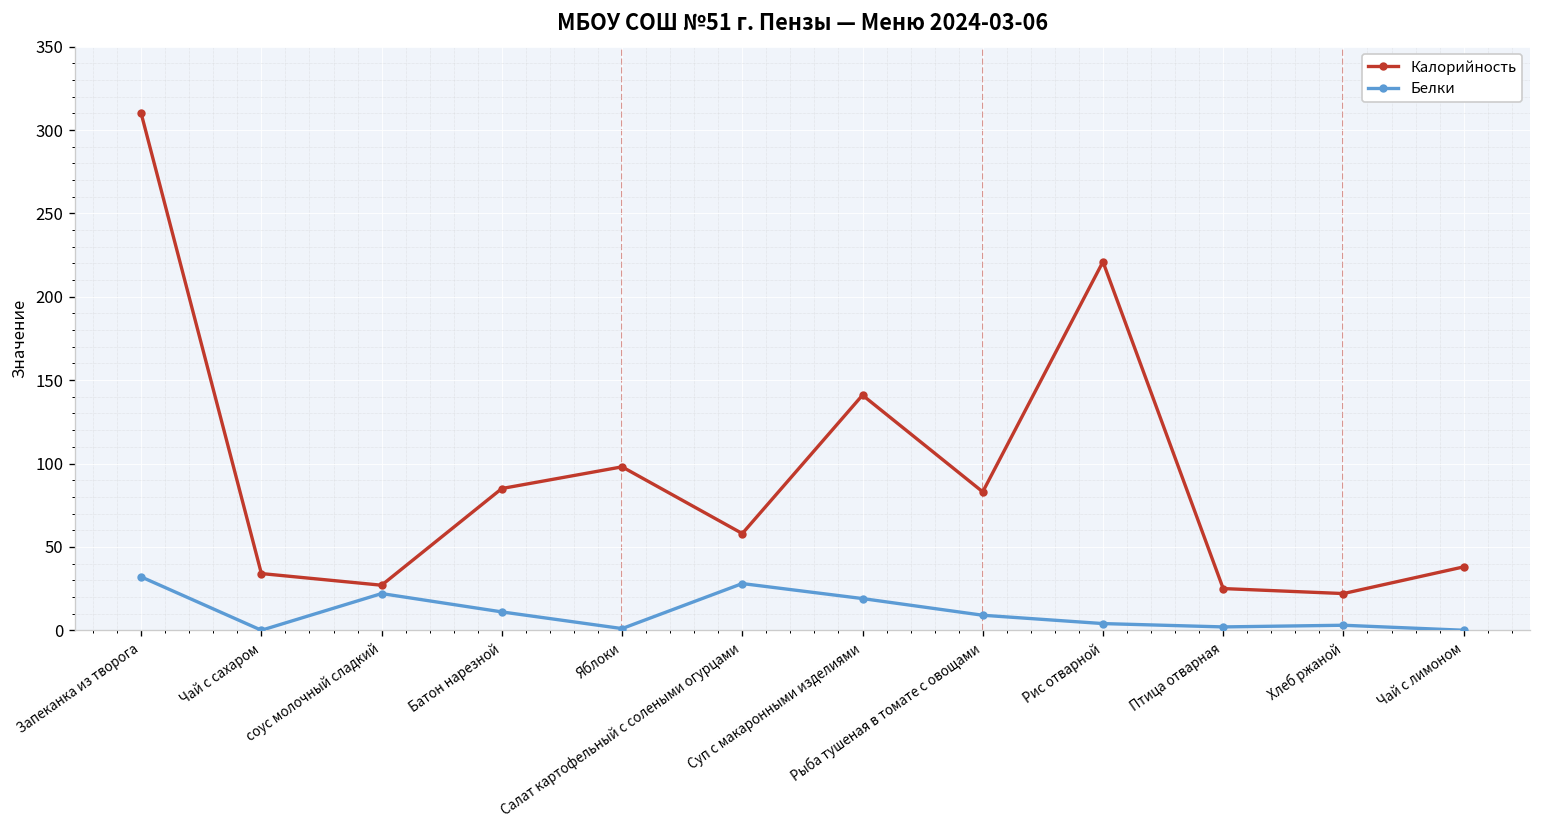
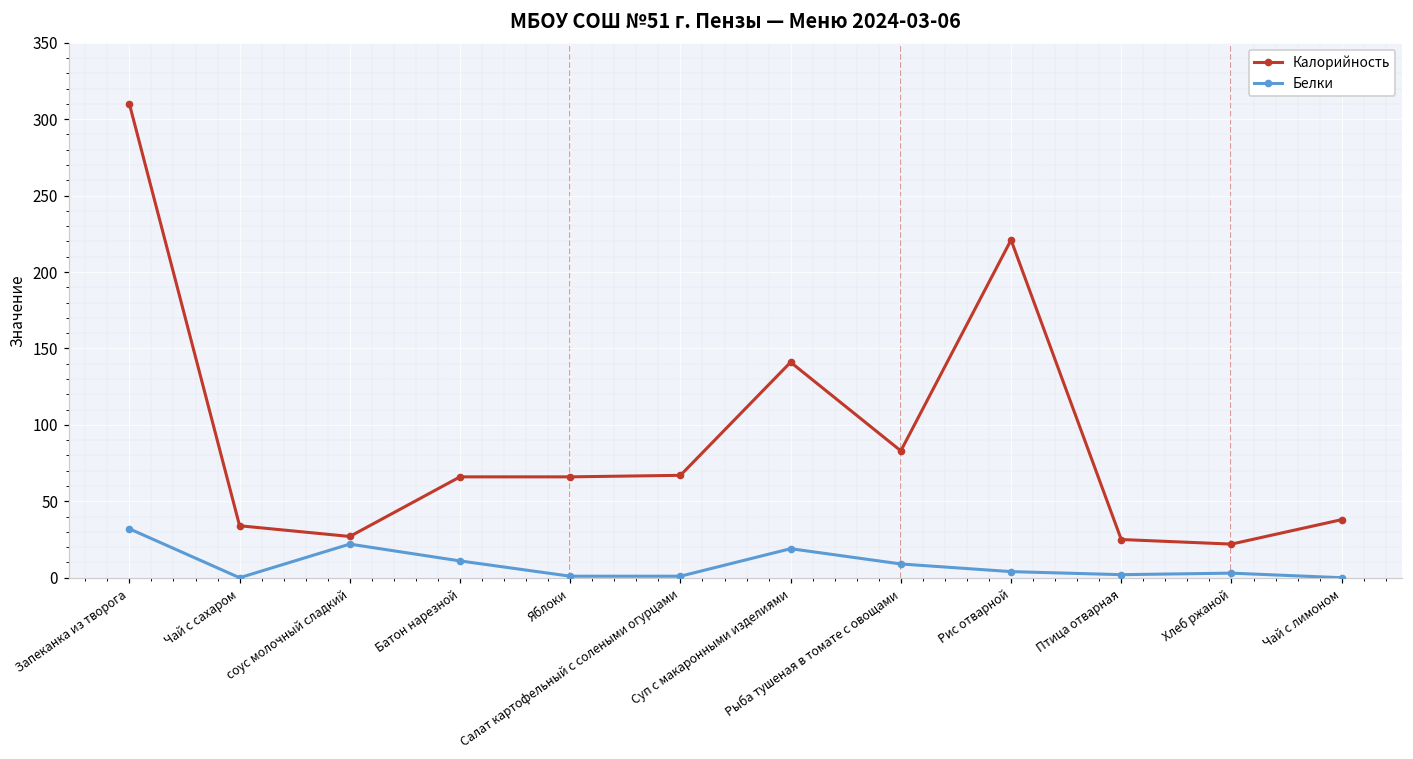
  {
    "Калорийность": {
      "Запеканка из творога": 310,
      "Чай с сахаром": 34,
      "соус молочный сладкий": 27,
-     "Батон нарезной": 85,
-     "Яблоки": 98,
-     "Салат картофельный с солеными огурцами": 58,
+     "Батон нарезной": 66,
+     "Яблоки": 66,
+     "Салат картофельный с солеными огурцами": 67,
      "Суп с макаронными изделиями": 141,
      "Рыба тушеная в томате с овощами": 83,
      "Рис отварной": 221,
      "Птица отварная": 25,
      "Хлеб ржаной": 22,
      "Чай с лимоном": 38
    },
    "Белки": {
      "Запеканка из творога": 32,
      "Чай с сахаром": 0,
      "соус молочный сладкий": 22,
      "Батон нарезной": 11,
      "Яблоки": 1,
-     "Салат картофельный с солеными огурцами": 28,
+     "Салат картофельный с солеными огурцами": 1,
      "Суп с макаронными изделиями": 19,
      "Рыба тушеная в томате с овощами": 9,
      "Рис отварной": 4,
      "Птица отварная": 2,
      "Хлеб ржаной": 3,
      "Чай с лимоном": 0
    }
  }
